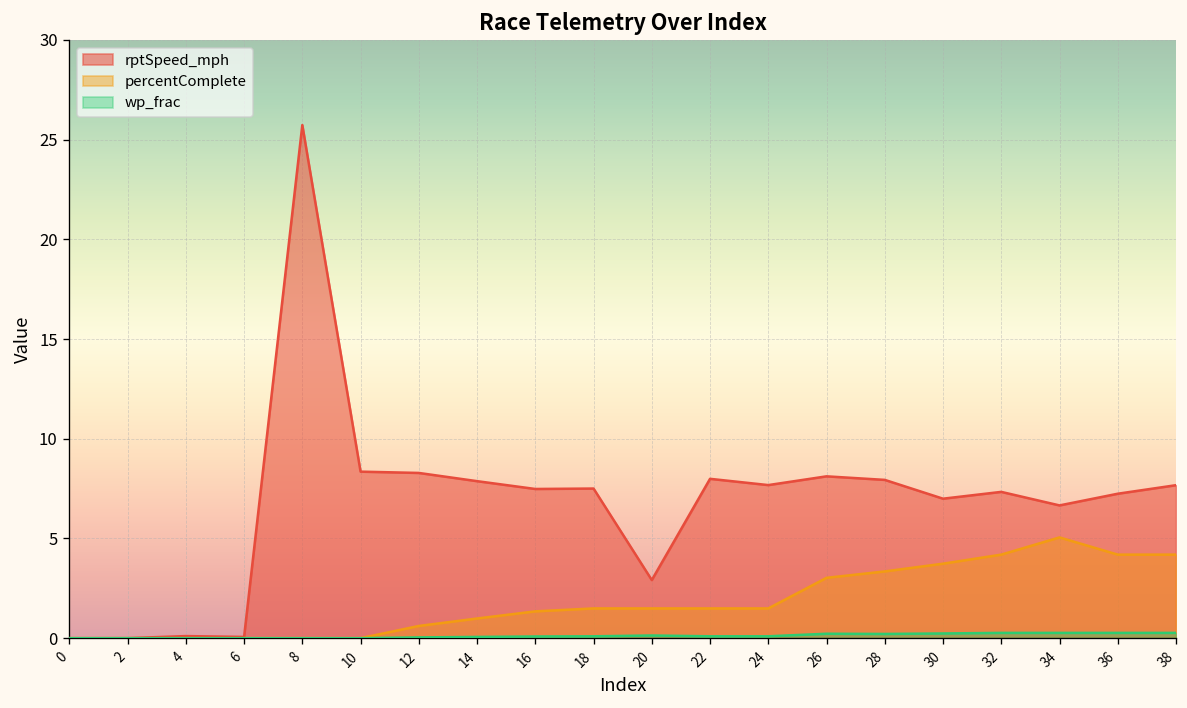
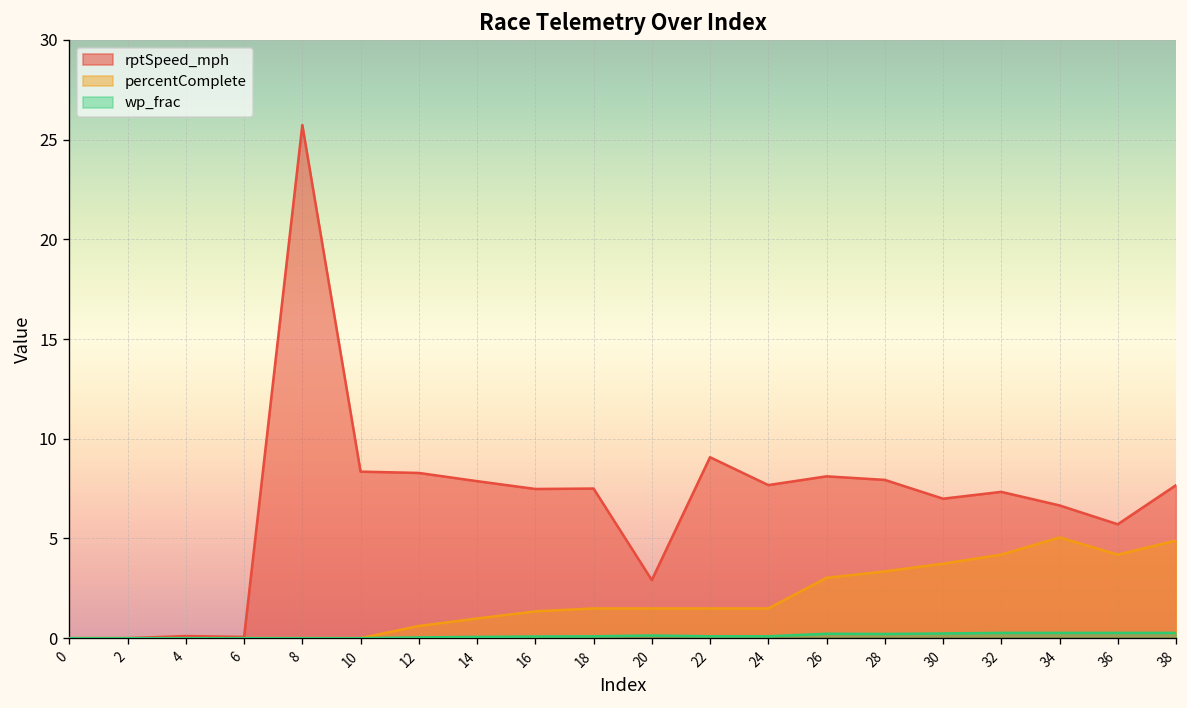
  {
    "rptSpeed_mph": {
      "8": 25.7,
      "10": 8.4,
      "12": 8.3,
      "14": 7.9,
      "16": 7.5,
      "18": 7.5,
      "20": 2.9,
-     "22": 8.0,
+     "22": 9.1,
      "24": 7.7,
      "26": 8.1,
      "28": 7.9,
      "30": 7.0,
      "32": 7.3,
      "34": 6.7,
-     "36": 7.2,
+     "36": 5.7,
      "38": 7.7
    },
    "percentComplete": {
      "12": 0.6,
      "14": 1.0,
      "16": 1.3,
      "18": 1.5,
      "20": 1.5,
      "22": 1.5,
      "24": 1.5,
      "26": 3.0,
      "28": 3.3,
      "30": 3.7,
      "32": 4.2,
      "34": 5.1,
      "36": 4.2,
-     "38": 4.2
+     "38": 4.9
    },
    "wp_frac": {
      "12": 0.0,
      "14": 0.1,
      "16": 0.1,
      "18": 0.1,
      "20": 0.1,
      "22": 0.1,
      "24": 0.1,
      "26": 0.2,
      "28": 0.2,
      "30": 0.2,
      "32": 0.3,
      "34": 0.3,
      "36": 0.3,
      "38": 0.3
    }
  }
